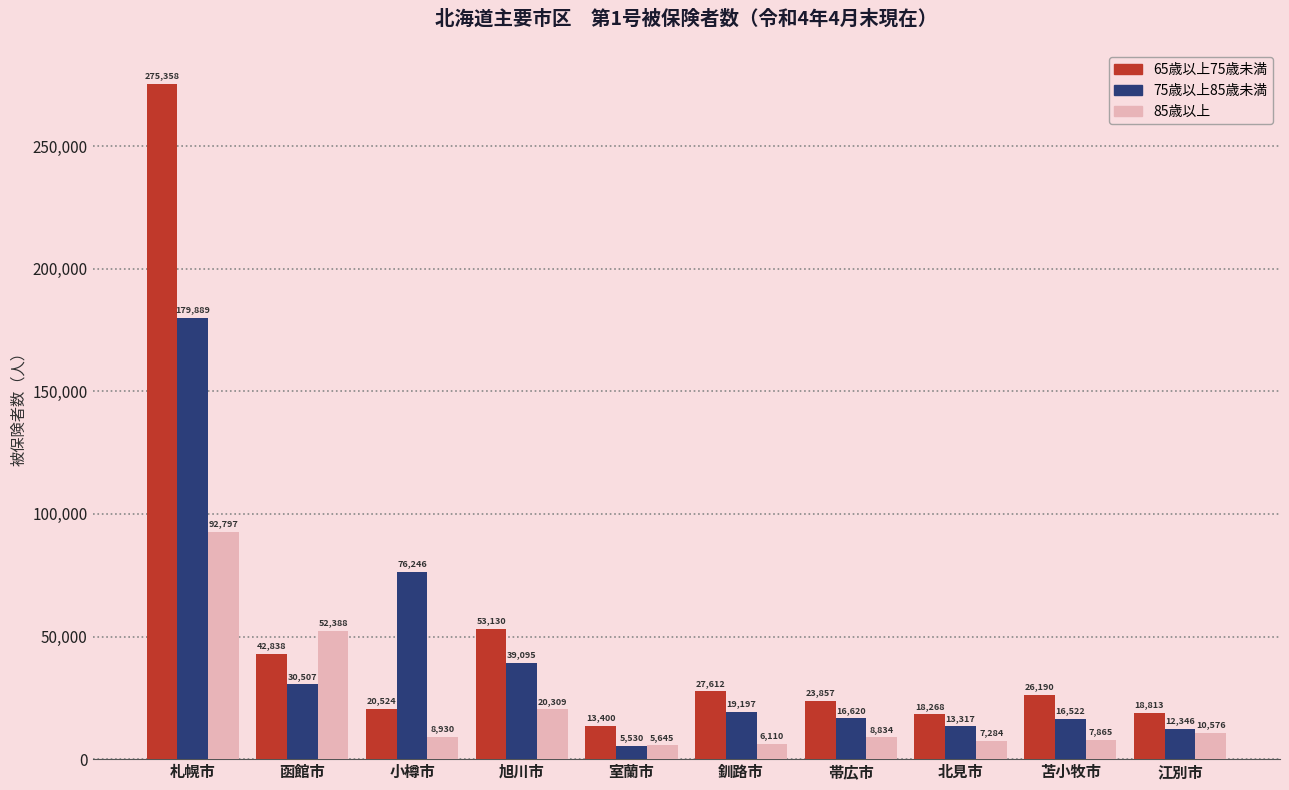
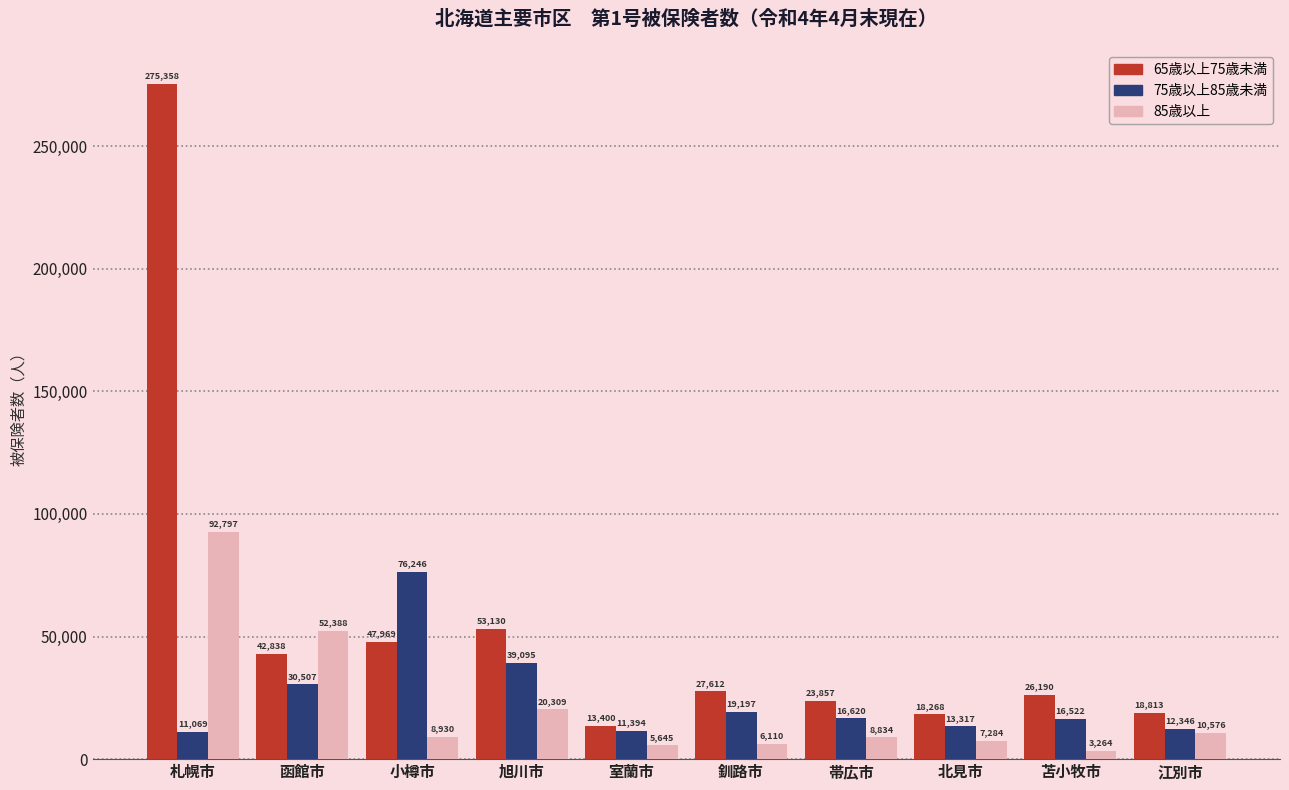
  {
    "65歳以上75歳未満": {
      "札幌市": "275,358",
      "函館市": "42,838",
-     "小樽市": "20,524",
+     "小樽市": "47,969",
      "旭川市": "53,130",
      "室蘭市": "13,400",
      "釧路市": "27,612",
      "帯広市": "23,857",
      "北見市": "18,268",
      "苫小牧市": "26,190",
      "江別市": "18,813"
    },
    "75歳以上85歳未満": {
-     "札幌市": "179,889",
+     "札幌市": "11,069",
      "函館市": "30,507",
      "小樽市": "76,246",
      "旭川市": "39,095",
-     "室蘭市": "5,530",
+     "室蘭市": "11,394",
      "釧路市": "19,197",
      "帯広市": "16,620",
      "北見市": "13,317",
      "苫小牧市": "16,522",
      "江別市": "12,346"
    },
    "85歳以上": {
      "札幌市": "92,797",
      "函館市": "52,388",
      "小樽市": "8,930",
      "旭川市": "20,309",
      "室蘭市": "5,645",
      "釧路市": "6,110",
      "帯広市": "8,834",
      "北見市": "7,284",
-     "苫小牧市": "7,865",
+     "苫小牧市": "3,264",
      "江別市": "10,576"
    }
  }
